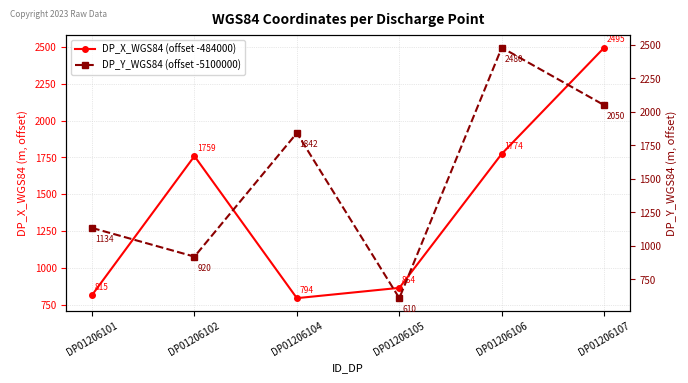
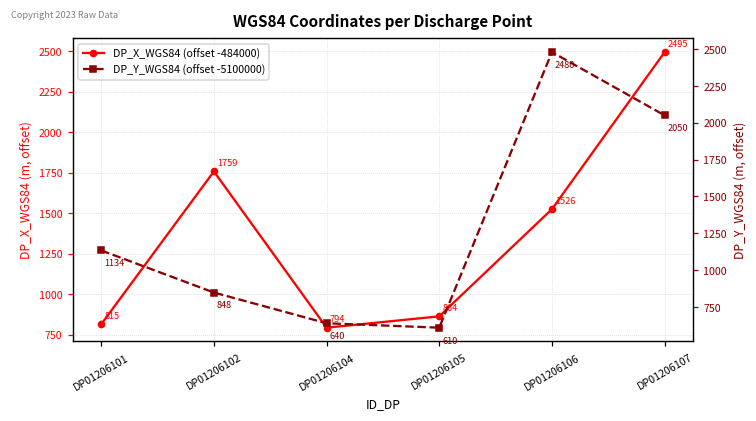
  {
    "DP_X_WGS84 (offset -484000)": {
      "DP01206101": 815,
      "DP01206102": 1759,
      "DP01206104": 794,
      "DP01206105": 864,
-     "DP01206106": 1774,
+     "DP01206106": 1526,
      "DP01206107": 2495
    },
    "DP_Y_WGS84 (offset -5100000)": {
      "DP01206101": 1134,
-     "DP01206102": 920,
-     "DP01206104": 1842,
+     "DP01206102": 848,
+     "DP01206104": 640,
      "DP01206105": 610,
      "DP01206106": 2480,
      "DP01206107": 2050
    }
  }
